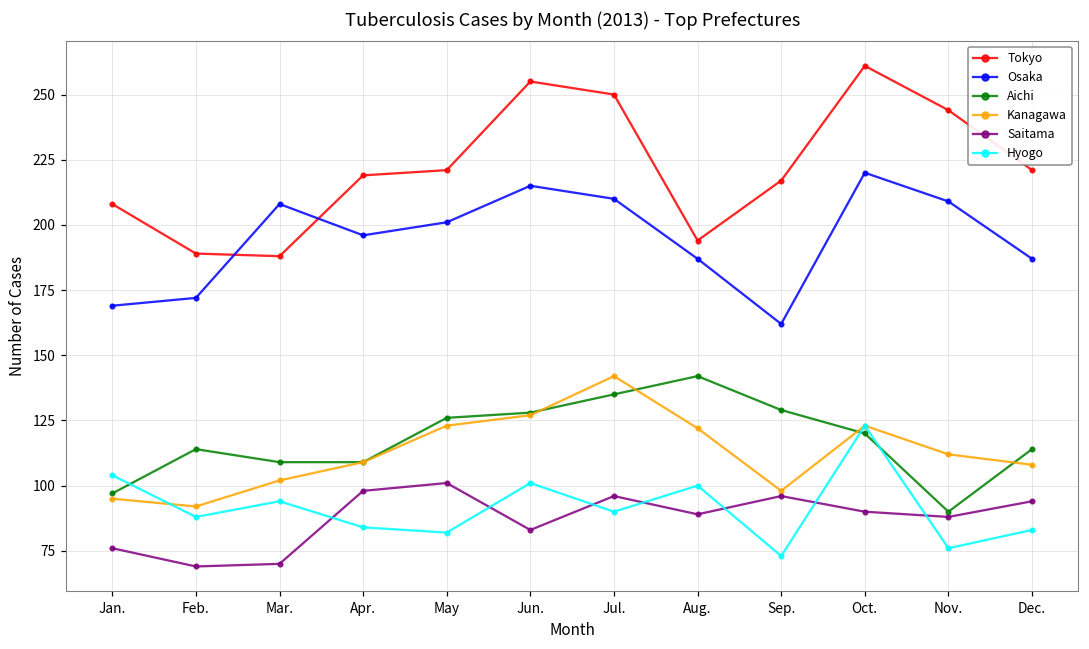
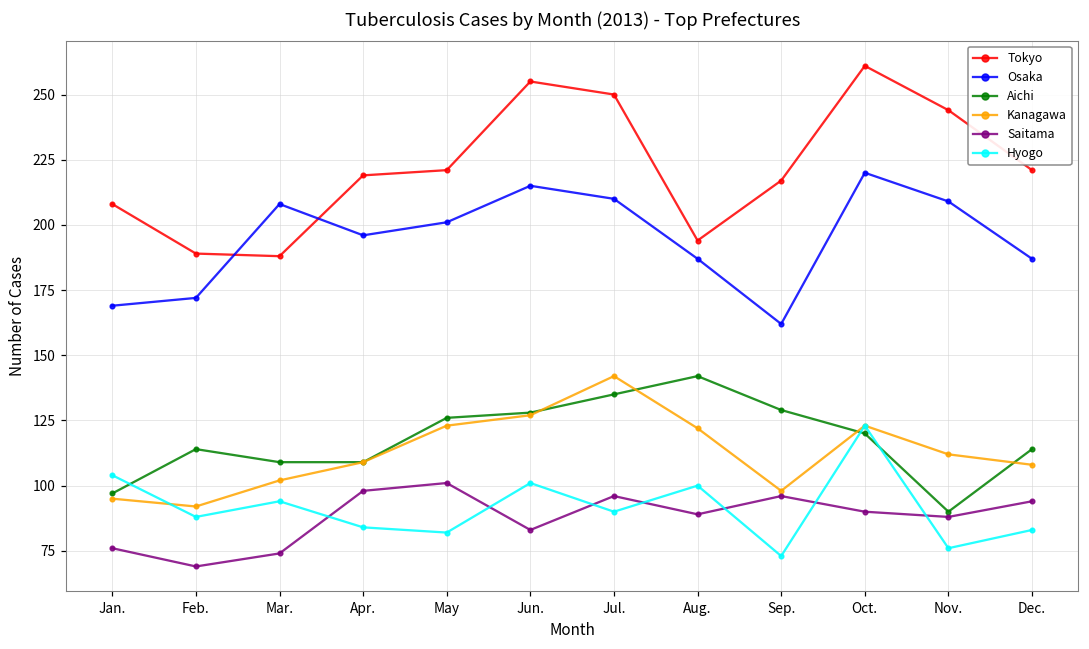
  {
    "Tokyo": {
      "Jan.": 208,
      "Feb.": 189,
      "Mar.": 188,
      "Apr.": 219,
      "May": 221,
      "Jun.": 255,
      "Jul.": 250,
      "Aug.": 194,
      "Sep.": 217,
      "Oct.": 261,
      "Nov.": 244,
      "Dec.": 221
    },
    "Osaka": {
      "Jan.": 169,
      "Feb.": 172,
      "Mar.": 208,
      "Apr.": 196,
      "May": 201,
      "Jun.": 215,
      "Jul.": 210,
      "Aug.": 187,
      "Sep.": 162,
      "Oct.": 220,
      "Nov.": 209,
      "Dec.": 187
    },
    "Aichi": {
      "Jan.": 97,
      "Feb.": 114,
      "Mar.": 109,
      "May": 126,
      "Jul.": 135,
      "Aug.": 142,
      "Sep.": 129,
      "Oct.": 120,
      "Nov.": 90,
      "Dec.": 114
    },
    "Kanagawa": {
      "Jan.": 95,
      "Feb.": 92,
      "Mar.": 102,
      "May": 123,
      "Jul.": 142,
      "Aug.": 122,
      "Sep.": 98,
      "Nov.": 112,
      "Dec.": 108
    },
    "Saitama": {
      "Jan.": 76,
      "Feb.": 69,
-     "Mar.": 70,
+     "Mar.": 74,
      "Apr.": 98,
      "May": 101,
      "Jun.": 83,
      "Jul.": 96,
      "Aug.": 89,
      "Sep.": 96,
      "Oct.": 90,
      "Nov.": 88,
      "Dec.": 94
    },
    "Hyogo": {
      "Jan.": 104,
      "Feb.": 88,
      "Mar.": 94,
      "Apr.": 84,
      "May": 82,
      "Jun.": 101,
      "Jul.": 90,
      "Aug.": 100,
      "Sep.": 73,
      "Nov.": 76,
      "Dec.": 83
    }
  }
